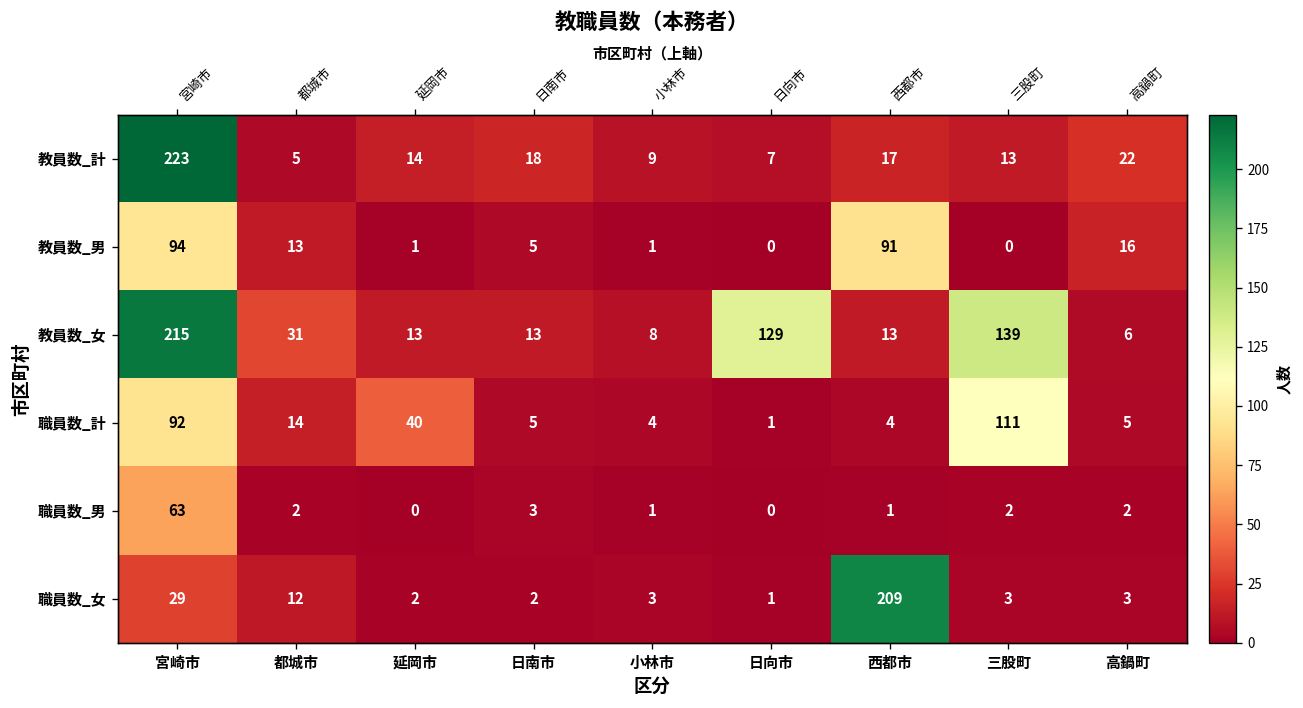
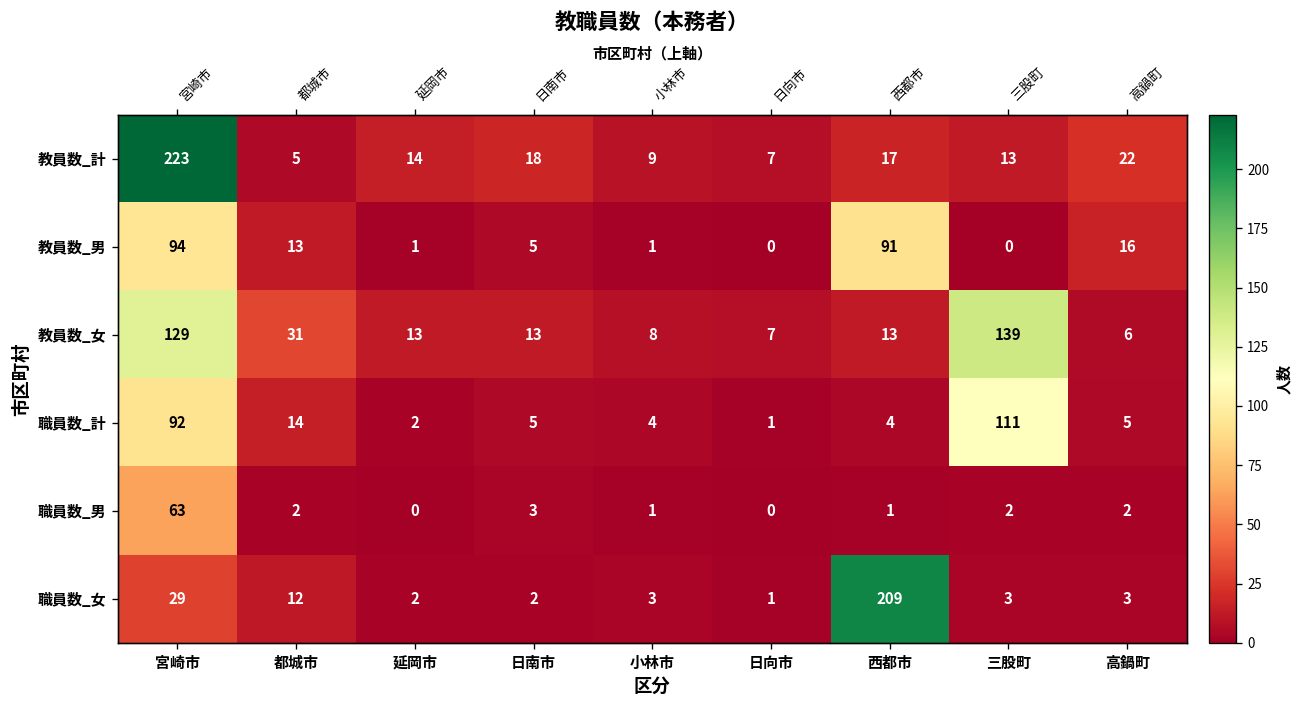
  {
    "教員数_計": {
      "宮崎市": 223,
      "都城市": 5,
      "延岡市": 14,
      "日南市": 18,
      "小林市": 9,
      "日向市": 7,
      "西都市": 17,
      "三股町": 13,
      "高鍋町": 22
    },
    "教員数_男": {
      "宮崎市": 94,
      "都城市": 13,
      "延岡市": 1,
      "日南市": 5,
      "小林市": 1,
      "日向市": 0,
      "西都市": 91,
      "三股町": 0,
      "高鍋町": 16
    },
    "教員数_女": {
-     "宮崎市": 215,
+     "宮崎市": 129,
      "都城市": 31,
      "延岡市": 13,
      "日南市": 13,
      "小林市": 8,
-     "日向市": 129,
+     "日向市": 7,
      "西都市": 13,
      "三股町": 139,
      "高鍋町": 6
    },
    "職員数_計": {
      "宮崎市": 92,
      "都城市": 14,
-     "延岡市": 40,
+     "延岡市": 2,
      "日南市": 5,
      "小林市": 4,
      "日向市": 1,
      "西都市": 4,
      "三股町": 111,
      "高鍋町": 5
    },
    "職員数_男": {
      "宮崎市": 63,
      "都城市": 2,
      "延岡市": 0,
      "日南市": 3,
      "小林市": 1,
      "日向市": 0,
      "西都市": 1,
      "三股町": 2,
      "高鍋町": 2
    },
    "職員数_女": {
      "宮崎市": 29,
      "都城市": 12,
      "延岡市": 2,
      "日南市": 2,
      "小林市": 3,
      "日向市": 1,
      "西都市": 209,
      "三股町": 3,
      "高鍋町": 3
    }
  }
